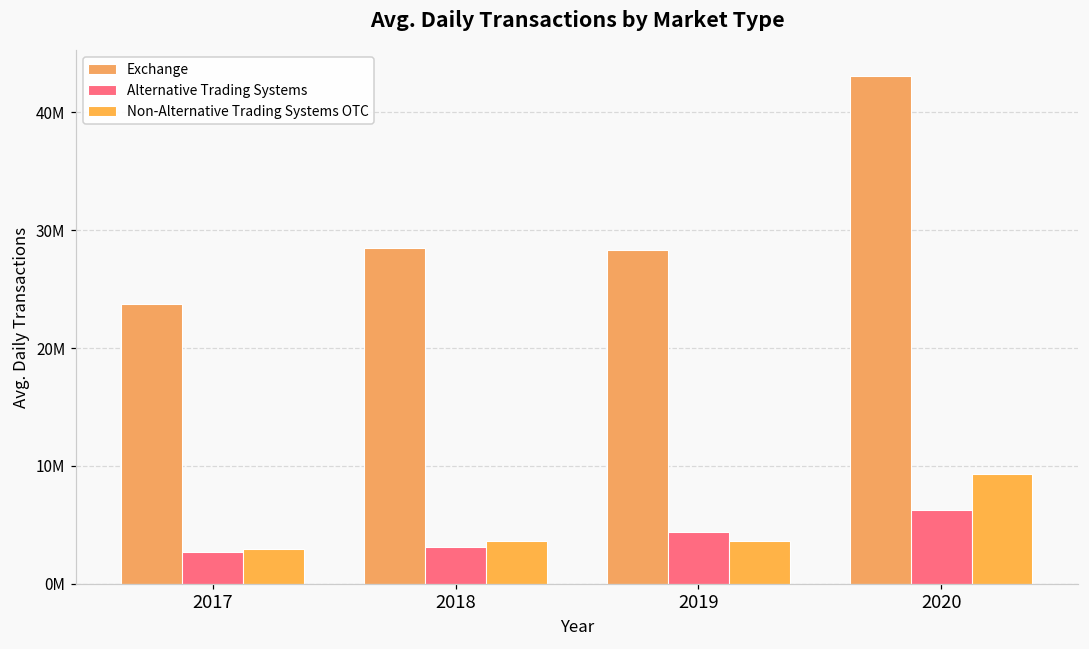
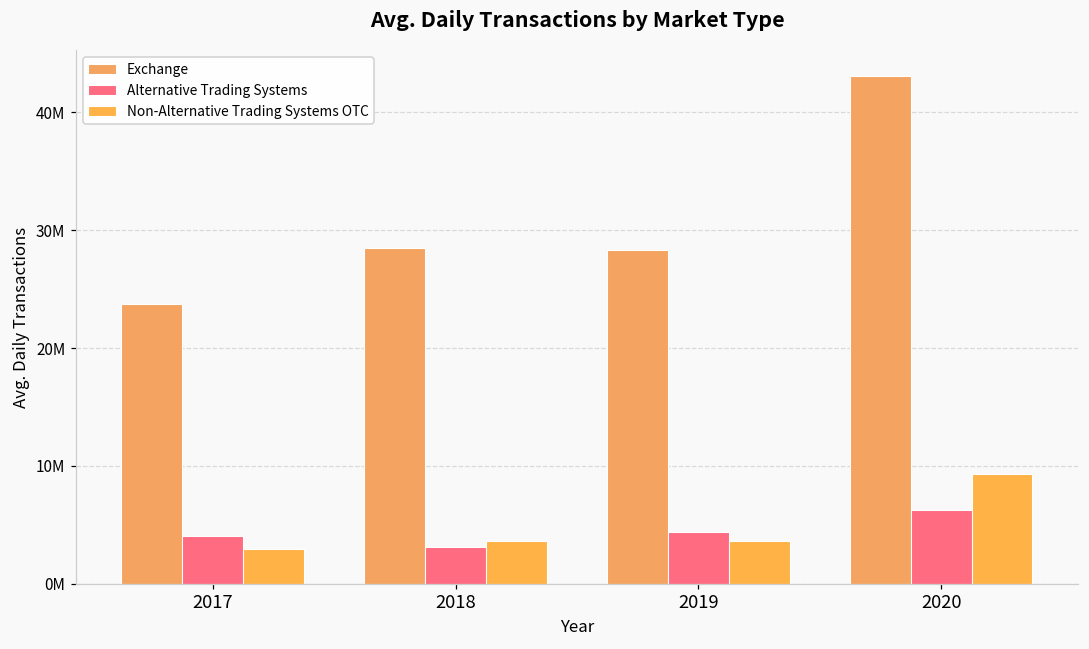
  {
    "Alternative Trading Systems": {
-     "2017": 2700000,
+     "2017": 4100000,
      "2018": 3100000,
      "2019": 4400000,
      "2020": 6300000
    }
  }
